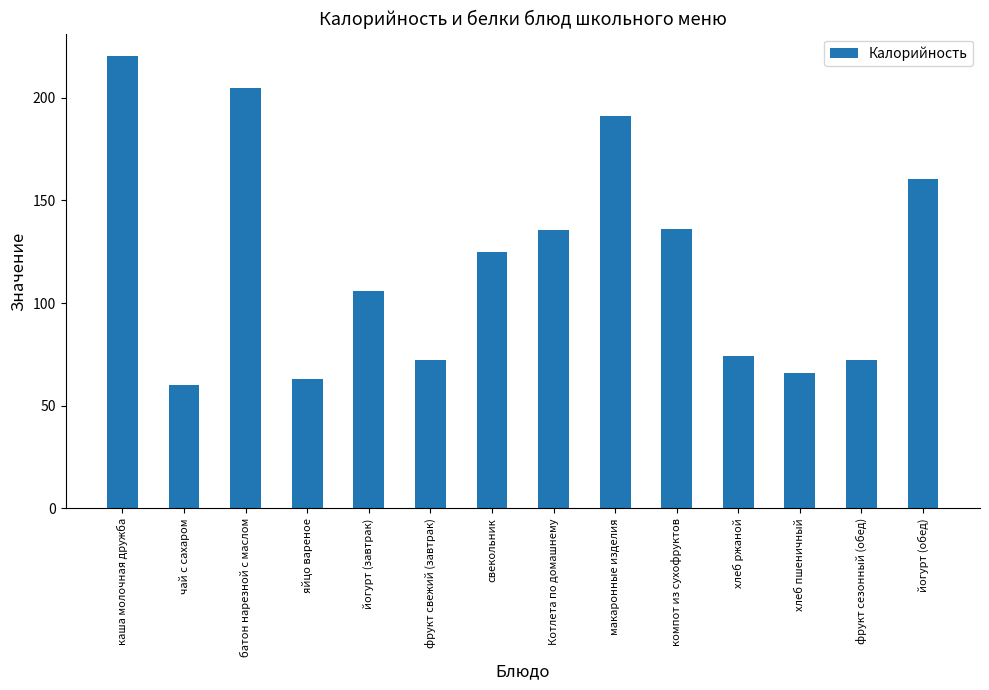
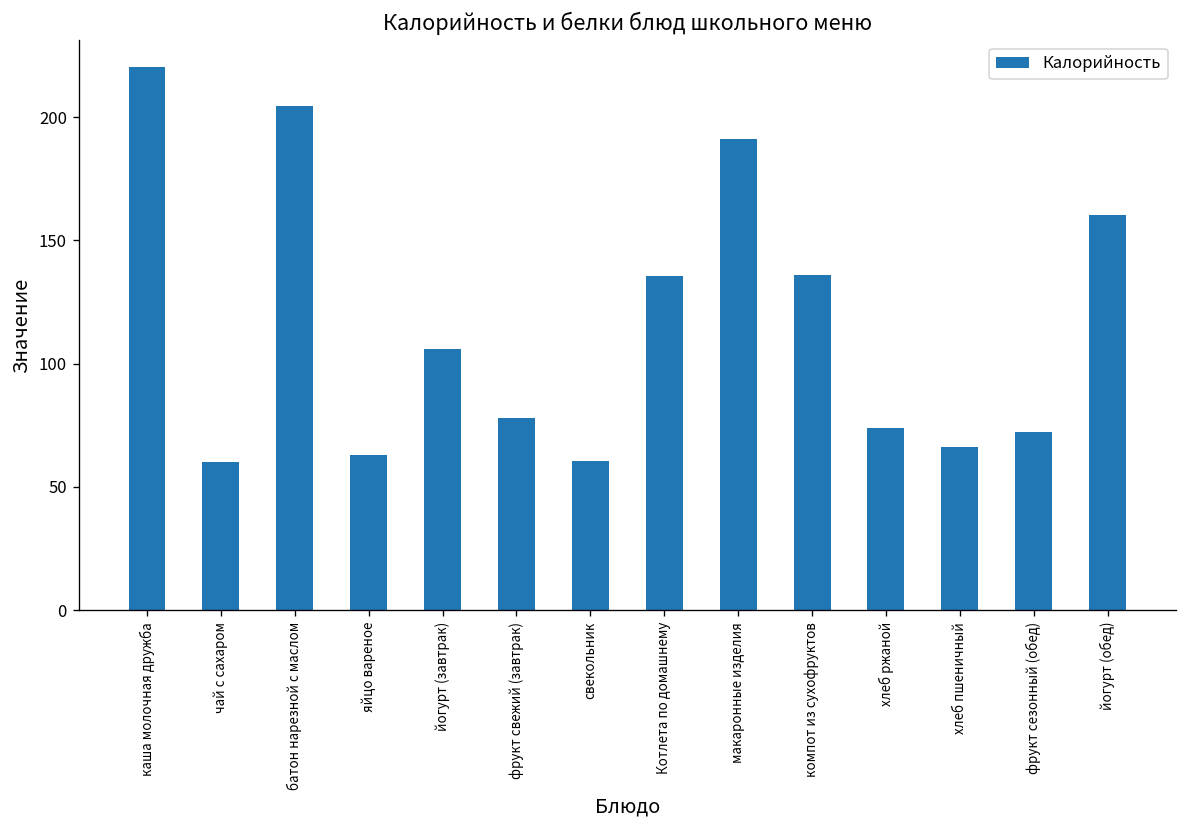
  {
    "каша молочная дружба": 220,
    "чай с сахаром": 60,
    "батон нарезной с маслом": 205,
    "яйцо вареное": 63,
    "йогурт (завтрак)": 106,
-   "фрукт свежий (завтрак)": 72,
-   "свекольник": 125,
+   "фрукт свежий (завтрак)": 78,
+   "свекольник": 61,
    "Котлета по домашнему": 135,
    "макаронные изделия": 191,
    "компот из сухофруктов": 136,
    "хлеб ржаной": 74,
    "хлеб пшеничный": 66,
    "фрукт сезонный (обед)": 72,
    "йогурт (обед)": 160
  }
